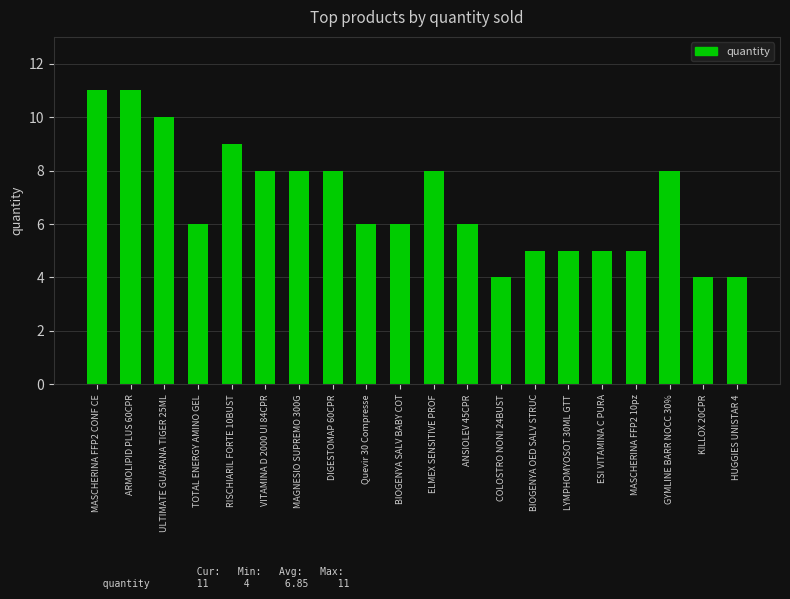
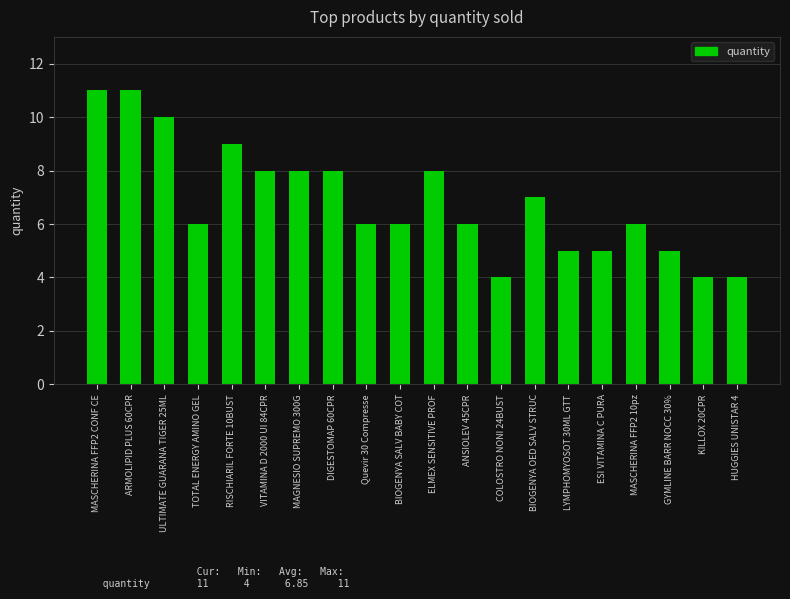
  {
    "MASCHERINA FFP2 CONF CE": 11,
    "ARMOLIPID PLUS 60CPR": 11,
    "ULTIMATE GUARANA TIGER 25ML": 10,
    "TOTAL ENERGY AMINO GEL": 6,
    "RISCHIARIL FORTE 10BUST": 9,
    "VITAMINA D 2000 UI 84CPR": 8,
    "MAGNESIO SUPREMO 300G": 8,
    "DIGESTOMAP 60CPR": 8,
    "Quevir 30 Compresse": 6,
    "BIOGENYA SALV BABY COT": 6,
    "ELMEX SENSITIVE PROF": 8,
    "ANSIOLEV 45CPR": 6,
    "COLOSTRO NONI 24BUST": 4,
-   "BIOGENYA OED SALV STRUC": 5,
+   "BIOGENYA OED SALV STRUC": 7,
    "LYMPHOMYOSOT 30ML GTT": 5,
    "ESI VITAMINA C PURA": 5,
-   "MASCHERINA FFP2 10pz": 5,
-   "GYMLINE BARR NOCC 30%": 8,
+   "MASCHERINA FFP2 10pz": 6,
+   "GYMLINE BARR NOCC 30%": 5,
    "KILLOX 20CPR": 4,
    "HUGGIES UNISTAR 4": 4
  }
